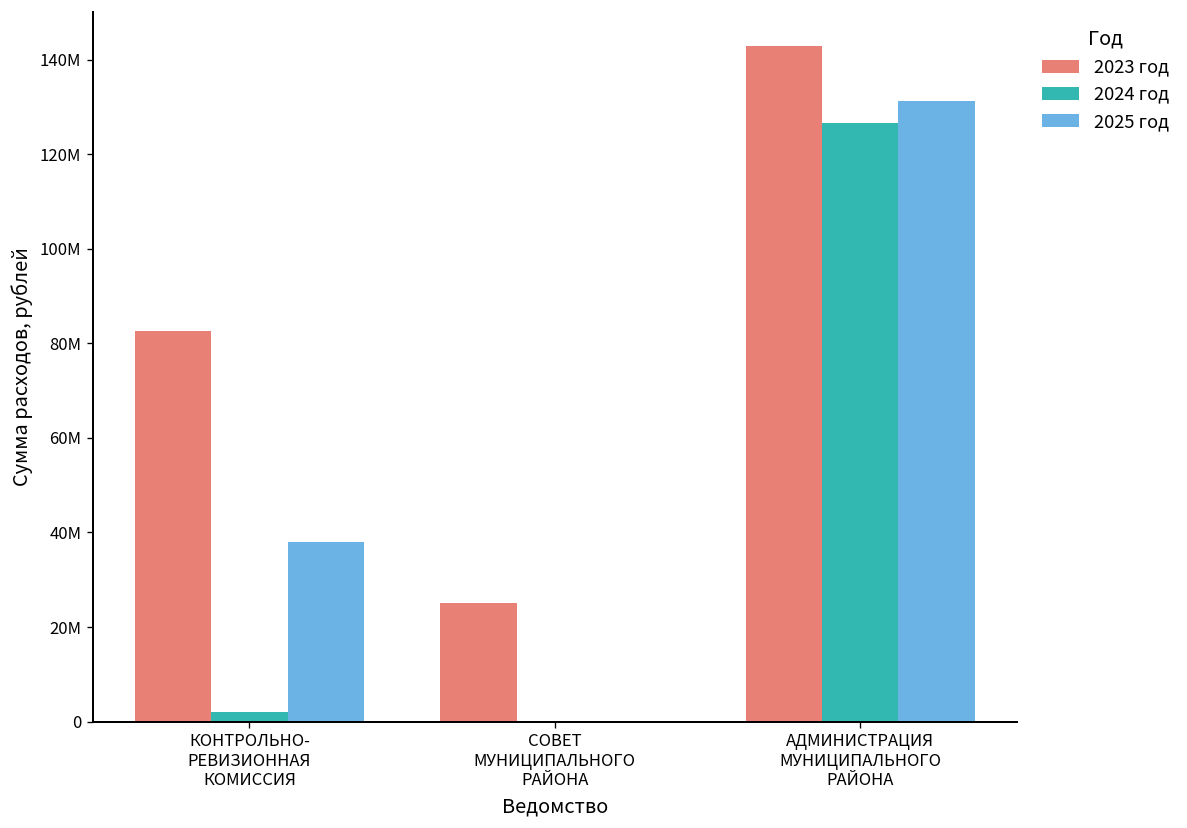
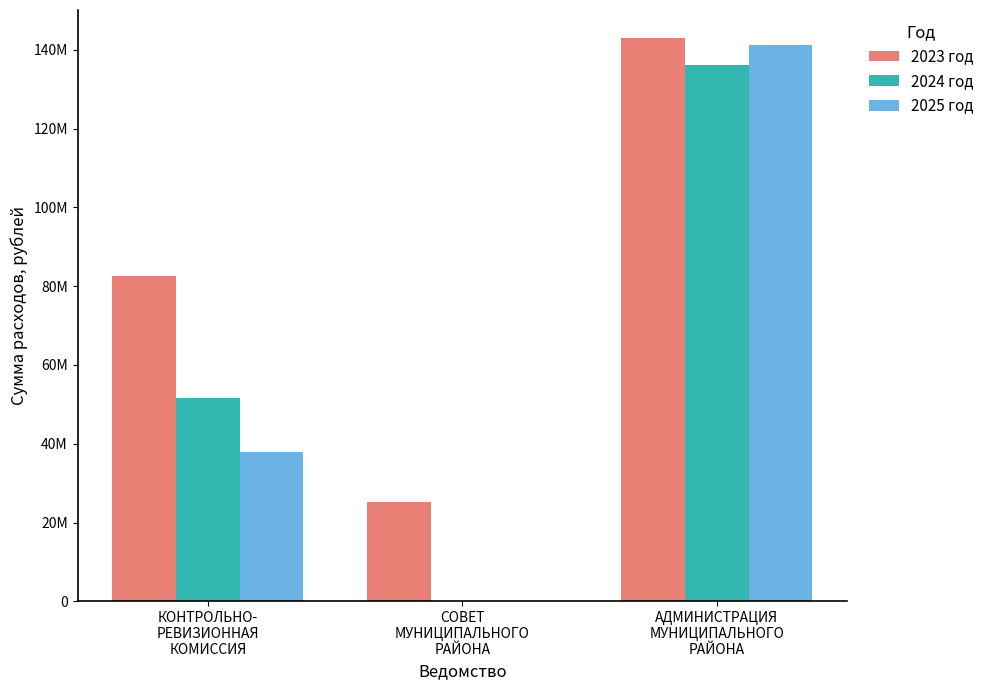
  {
    "2023 год": {
      "КОНТРОЛЬНО- РЕВИЗИОННАЯ КОМИССИЯ": 83000000,
      "СОВЕТ МУНИЦИПАЛЬНОГО РАЙОНА": 25000000,
      "АДМИНИСТРАЦИЯ МУНИЦИПАЛЬНОГО РАЙОНА": 143000000
    },
    "2024 год": {
-     "КОНТРОЛЬНО- РЕВИЗИОННАЯ КОМИССИЯ": 2000000,
-     "АДМИНИСТРАЦИЯ МУНИЦИПАЛЬНОГО РАЙОНА": 127000000
+     "КОНТРОЛЬНО- РЕВИЗИОННАЯ КОМИССИЯ": 52000000,
+     "АДМИНИСТРАЦИЯ МУНИЦИПАЛЬНОГО РАЙОНА": 136000000
    },
    "2025 год": {
      "КОНТРОЛЬНО- РЕВИЗИОННАЯ КОМИССИЯ": 38000000,
-     "АДМИНИСТРАЦИЯ МУНИЦИПАЛЬНОГО РАЙОНА": 131000000
+     "АДМИНИСТРАЦИЯ МУНИЦИПАЛЬНОГО РАЙОНА": 141000000
    }
  }
